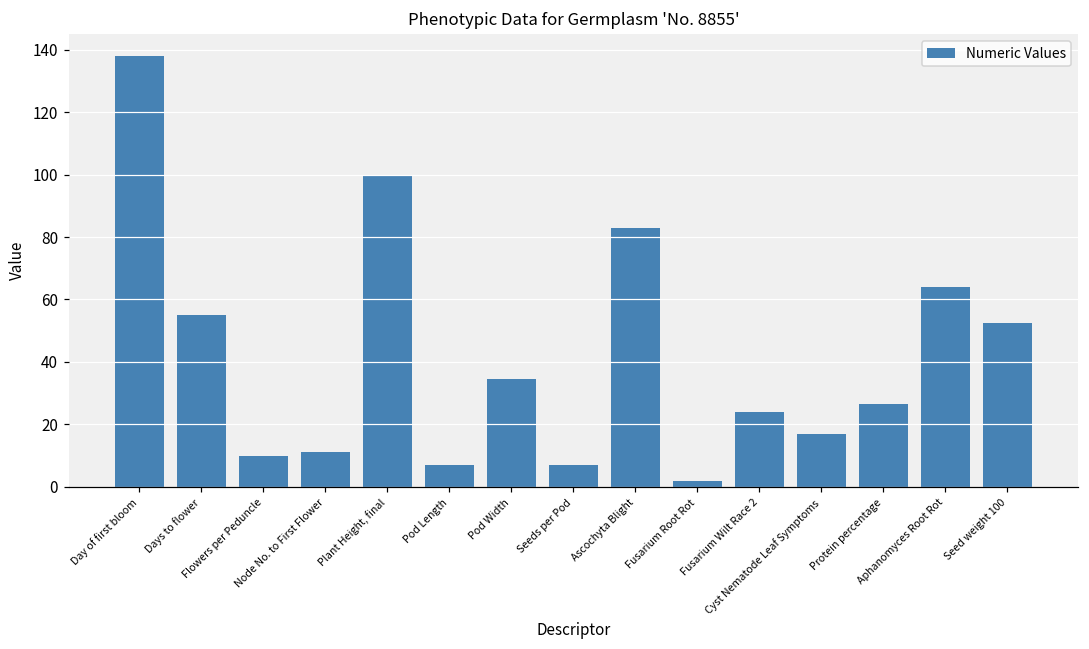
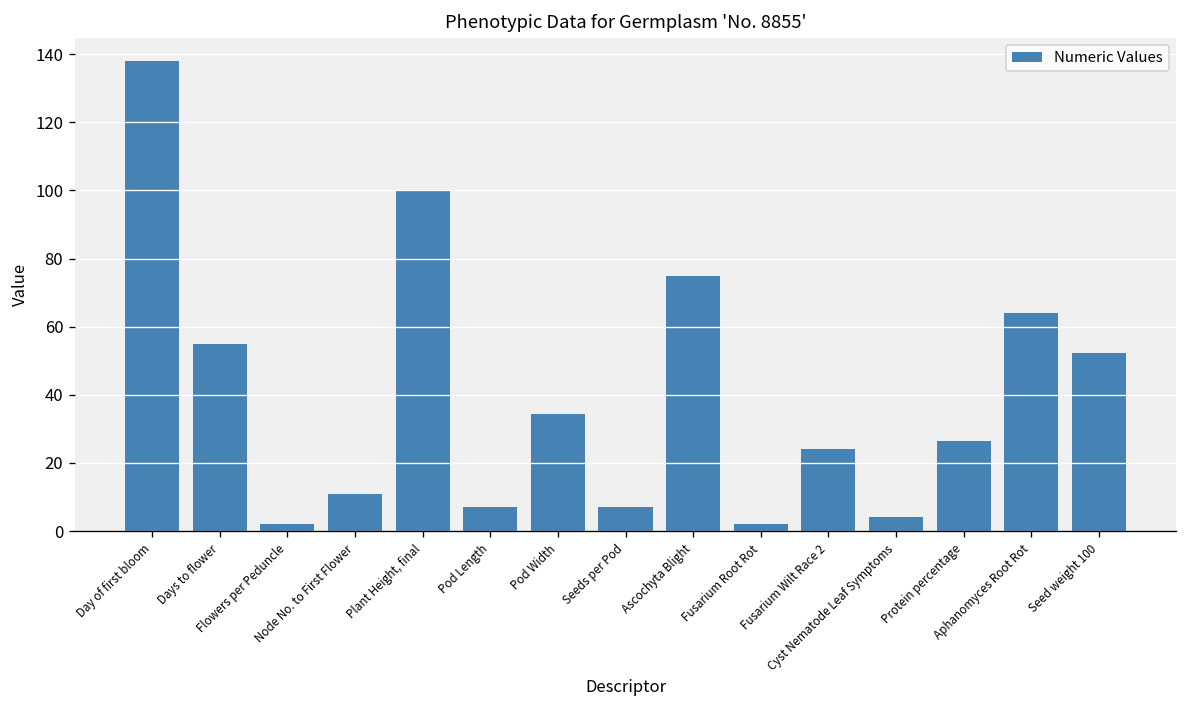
  {
    "Day of first bloom": 138,
    "Days to flower": 55,
-   "Flowers per Peduncle": 10,
+   "Flowers per Peduncle": 2,
    "Node No. to First Flower": 11,
    "Plant Height, final": 100,
    "Pod Length": 7,
    "Pod Width": 34,
    "Seeds per Pod": 7,
-   "Ascochyta Blight": 83,
+   "Ascochyta Blight": 75,
    "Fusarium Root Rot": 2,
    "Fusarium Wilt Race 2": 24,
-   "Cyst Nematode Leaf Symptoms": 17,
+   "Cyst Nematode Leaf Symptoms": 4,
    "Protein percentage": 27,
    "Aphanomyces Root Rot": 64,
    "Seed weight 100": 52
  }
